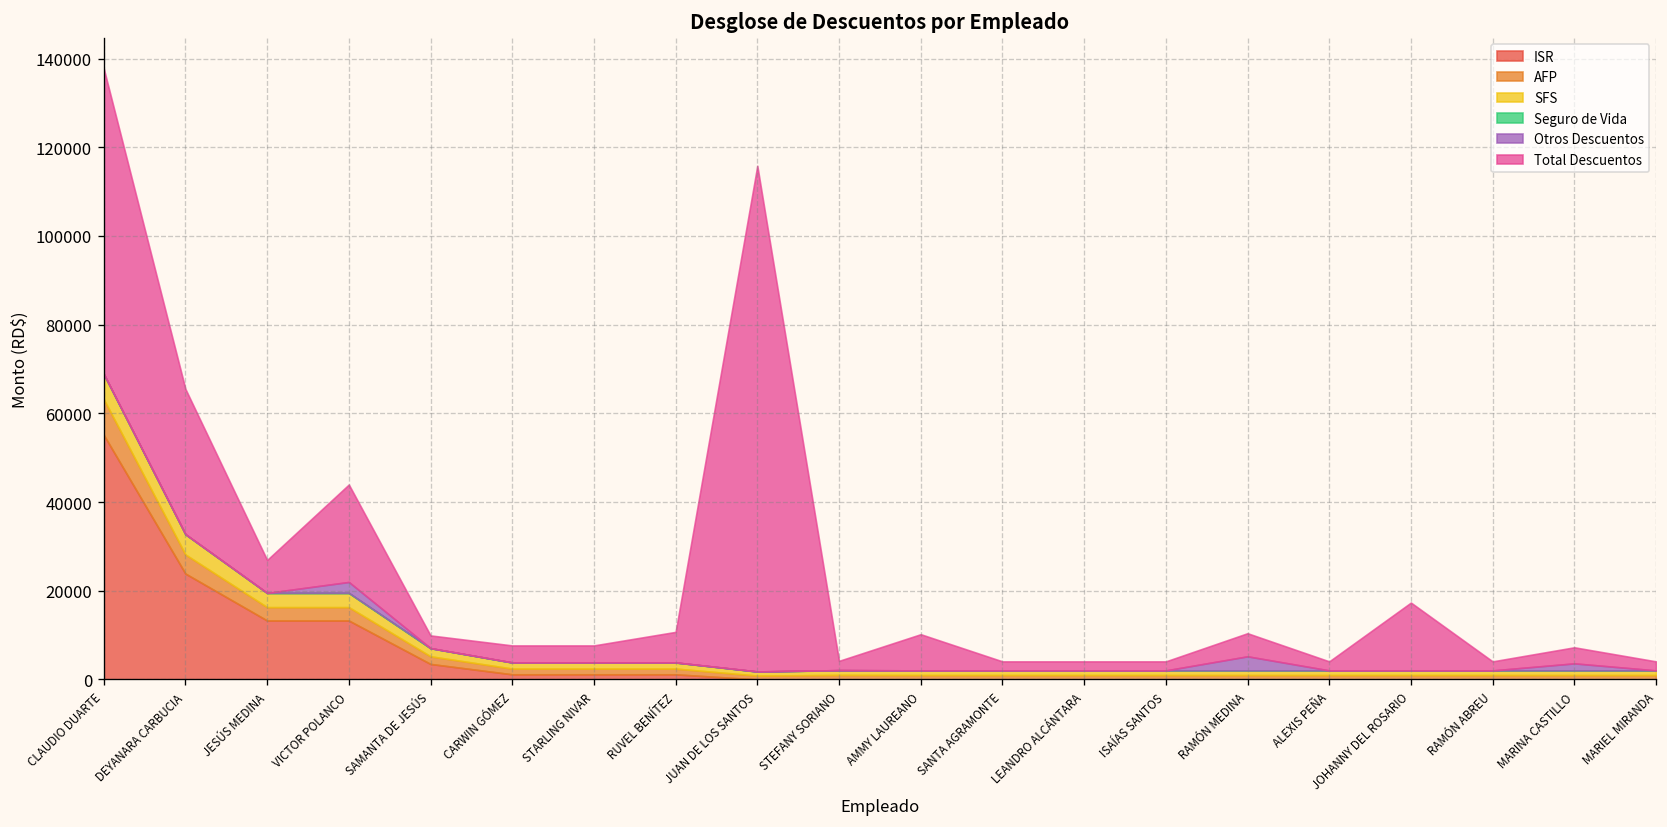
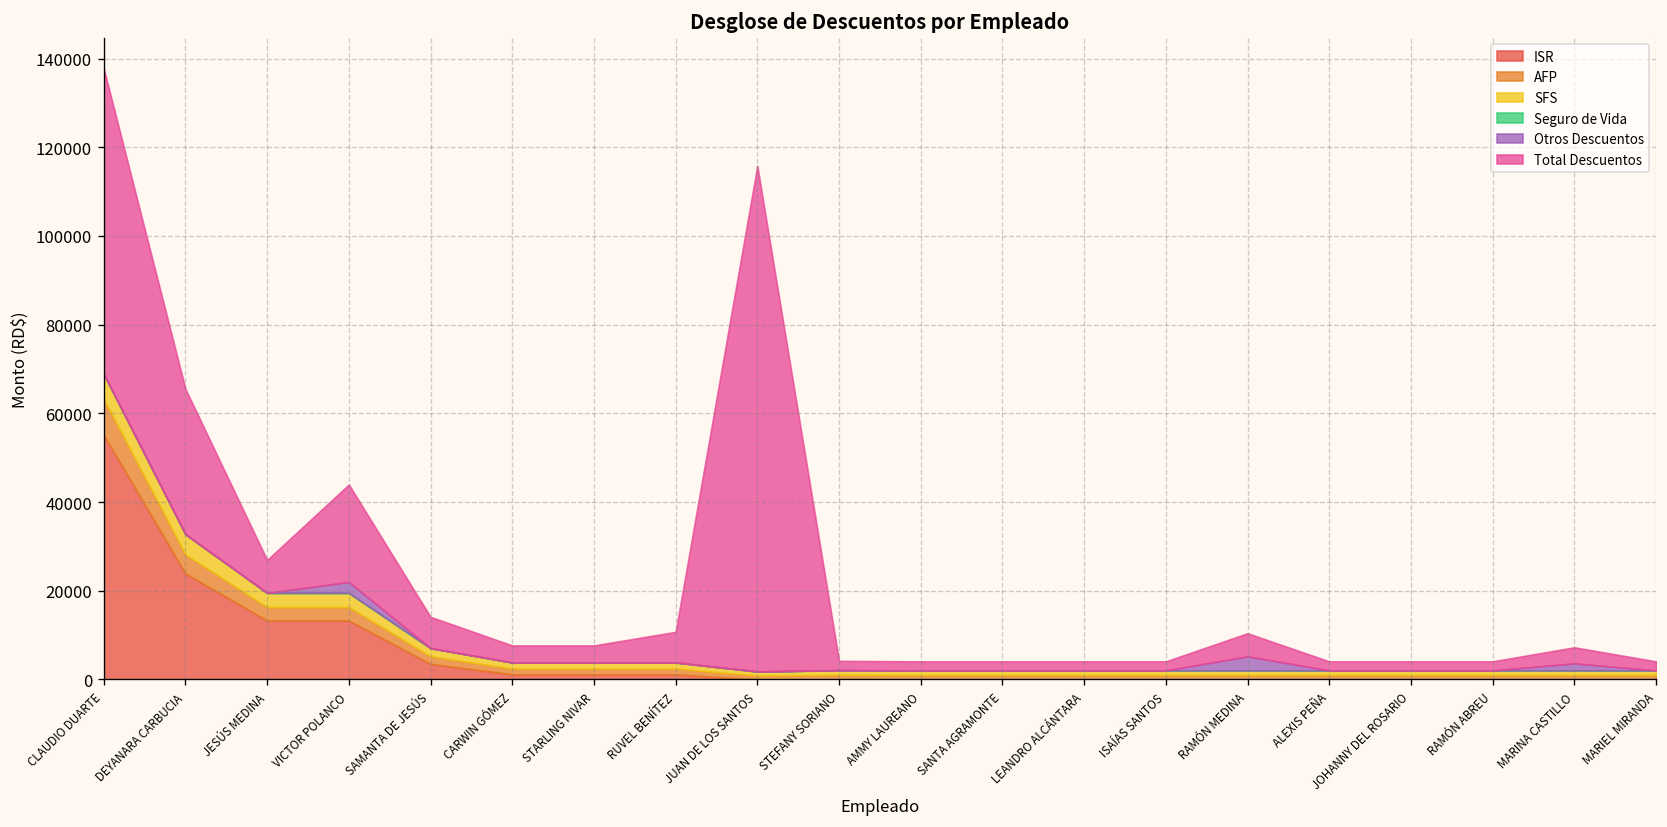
  {
    "Seguro de Vida": {
      "VICTOR POLANCO": 3000,
      "RAMÓN MEDINA": 1000,
      "MARINA CASTILLO": 1000
    },
    "Otros Descuentos": {
      "VICTOR POLANCO": 2000,
      "RAMÓN MEDINA": 3000,
      "MARINA CASTILLO": 2000
    },
    "Total Descuentos": {
      "CLAUDIO DUARTE": 69000,
      "DEYANARA CARBUCIA": 33000,
      "JESÚS MEDINA": 7000,
      "VICTOR POLANCO": 22000,
-     "SAMANTA DE JESÚS": 3000,
+     "SAMANTA DE JESÚS": 7000,
      "CARWIN GÓMEZ": 4000,
      "STARLING NIVAR": 4000,
      "RUVEL BENÍTEZ": 7000,
      "JUAN DE LOS SANTOS": 114000,
      "STEFANY SORIANO": 2000,
-     "AMMY LAUREANO": 8000,
+     "AMMY LAUREANO": 2000,
      "SANTA AGRAMONTE": 2000,
      "LEANDRO ALCÁNTARA": 2000,
      "ISAÍAS SANTOS": 2000,
      "RAMÓN MEDINA": 5000,
      "ALEXIS PEÑA": 2000,
-     "JOHANNY DEL ROSARIO": 15000,
+     "JOHANNY DEL ROSARIO": 2000,
      "RAMÓN ABREU": 2000,
      "MARINA CASTILLO": 4000,
      "MARIEL MIRANDA": 2000
    }
  }
